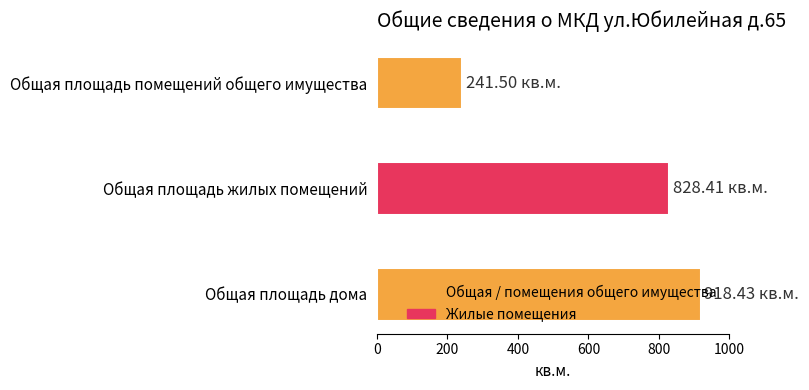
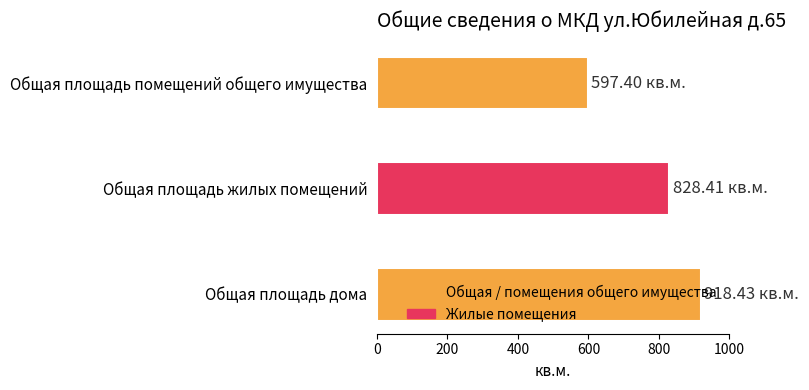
  {
-   "Общая площадь помещений общего имущества": 241.50,
+   "Общая площадь помещений общего имущества": 597.40,
    "Общая площадь жилых помещений": 828.41,
    "Общая площадь дома": 918.43
  }
